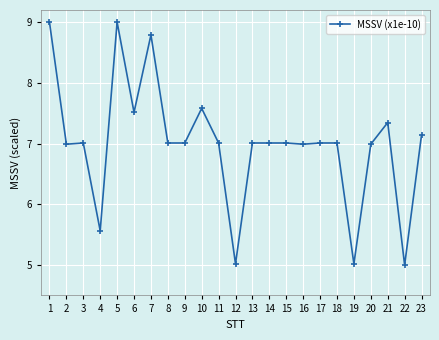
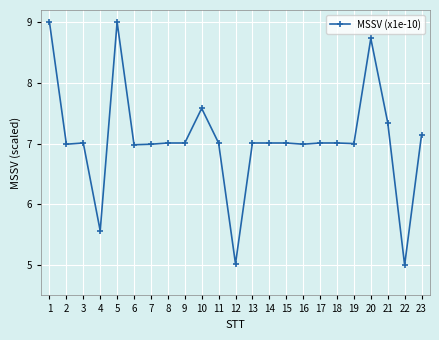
  {
    "1": 9.0,
    "2": 7.0,
    "3": 7.0,
    "4": 5.6,
    "5": 9.0,
-   "6": 7.5,
-   "7": 8.8,
+   "6": 7.0,
+   "7": 7.0,
    "8": 7.0,
    "9": 7.0,
    "10": 7.6,
    "11": 7.0,
    "12": 5.0,
    "13": 7.0,
    "14": 7.0,
    "15": 7.0,
    "16": 7.0,
    "17": 7.0,
    "18": 7.0,
-   "19": 5.0,
-   "20": 7.0,
+   "19": 7.0,
+   "20": 8.7,
    "21": 7.3,
    "22": 5.0,
    "23": 7.1
  }
